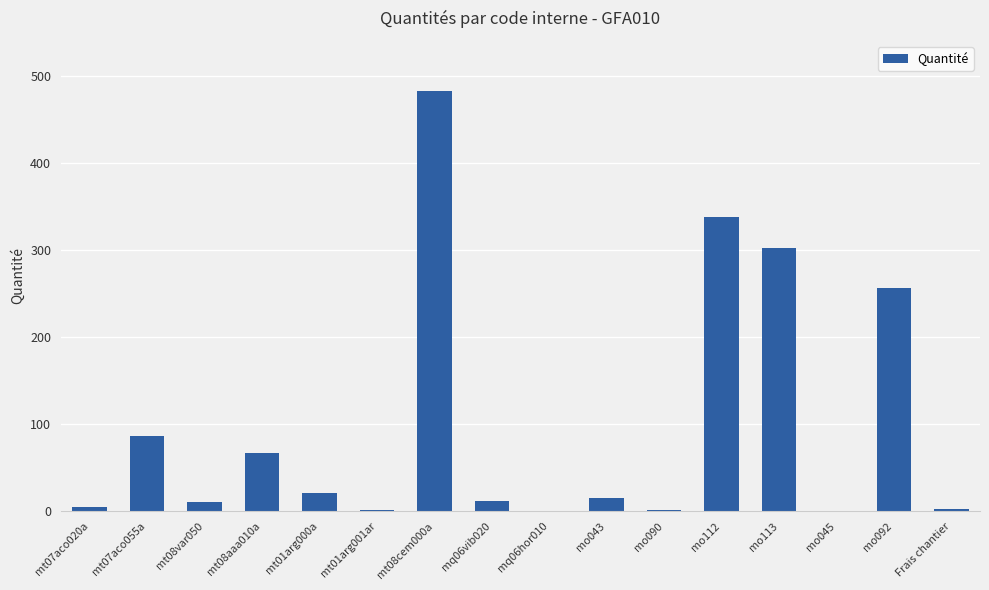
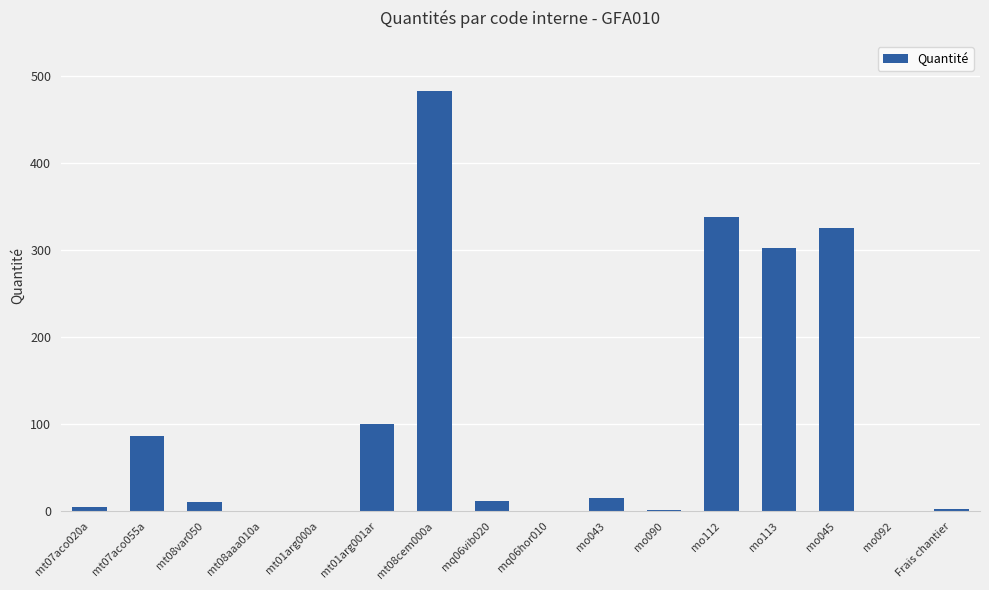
  {
    "mt07aco020a": 10,
    "mt07aco055a": 90,
    "mt08var050": 10,
-   "mt08aaa010a": 70,
-   "mt01arg000a": 20,
-   "mt01arg001ar": 0,
+   "mt08aaa010a": 0,
+   "mt01arg000a": 0,
+   "mt01arg001ar": 100,
    "mt08cem000a": 480,
    "mq06vib020": 10,
    "mo043": 20,
    "mo112": 340,
    "mo113": 300,
-   "mo045": 0,
-   "mo092": 260
+   "mo045": 330,
+   "mo092": 0
  }
